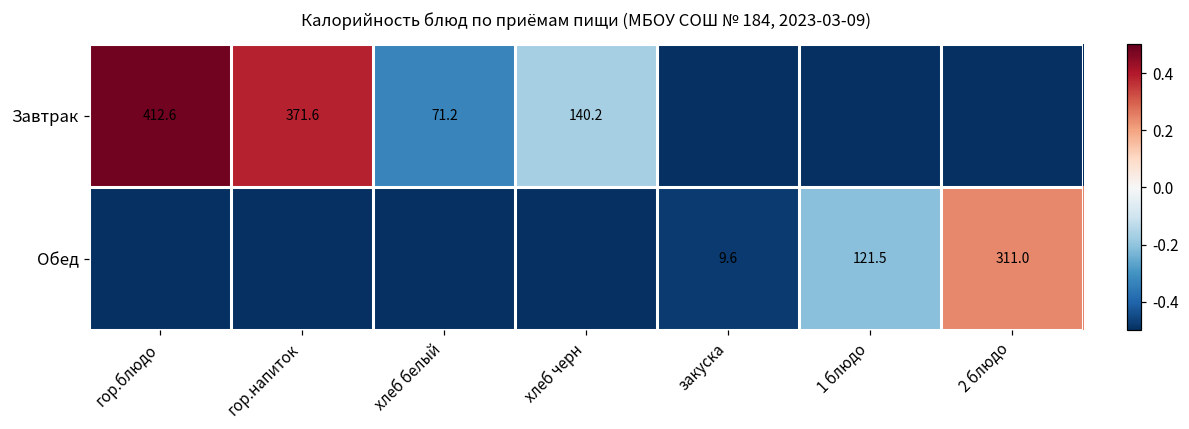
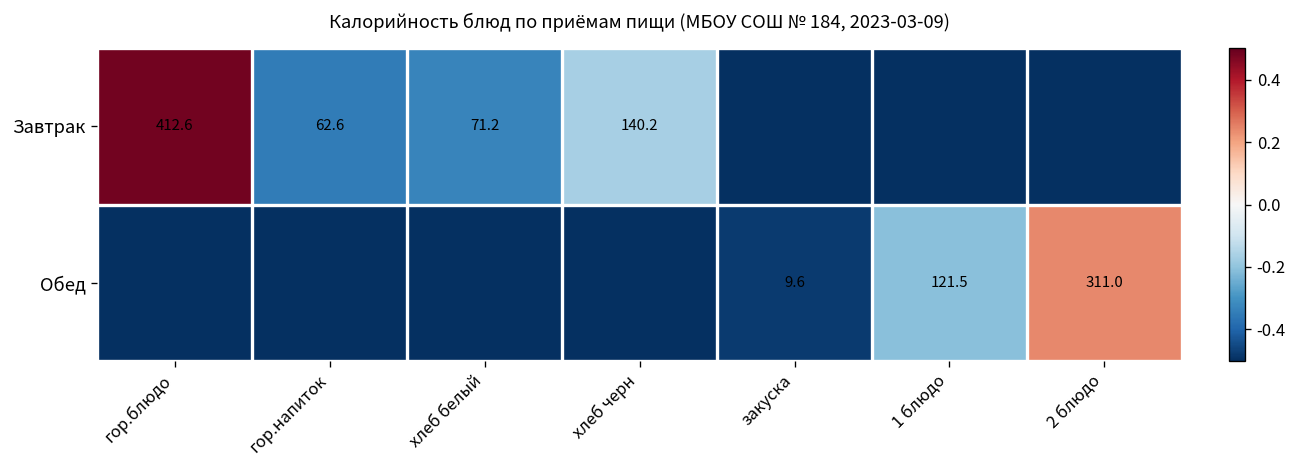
  {
    "Завтрак": {
      "гор.блюдо": 412.6,
-     "гор.напиток": 371.6,
+     "гор.напиток": 62.6,
      "хлеб белый": 71.2,
      "хлеб черн": 140.2
    },
    "Обед": {
      "закуска": 9.6,
      "1 блюдо": 121.5,
      "2 блюдо": 311.0
    }
  }
